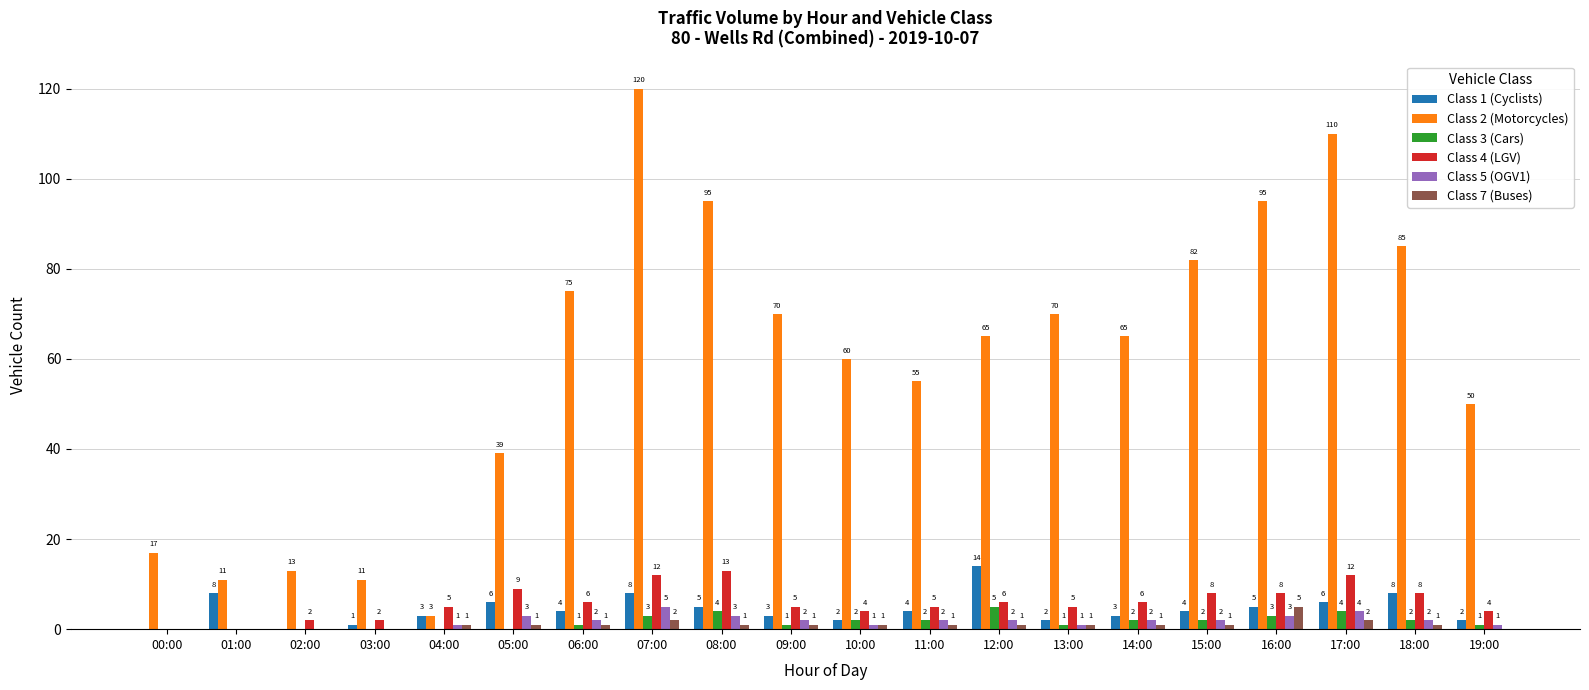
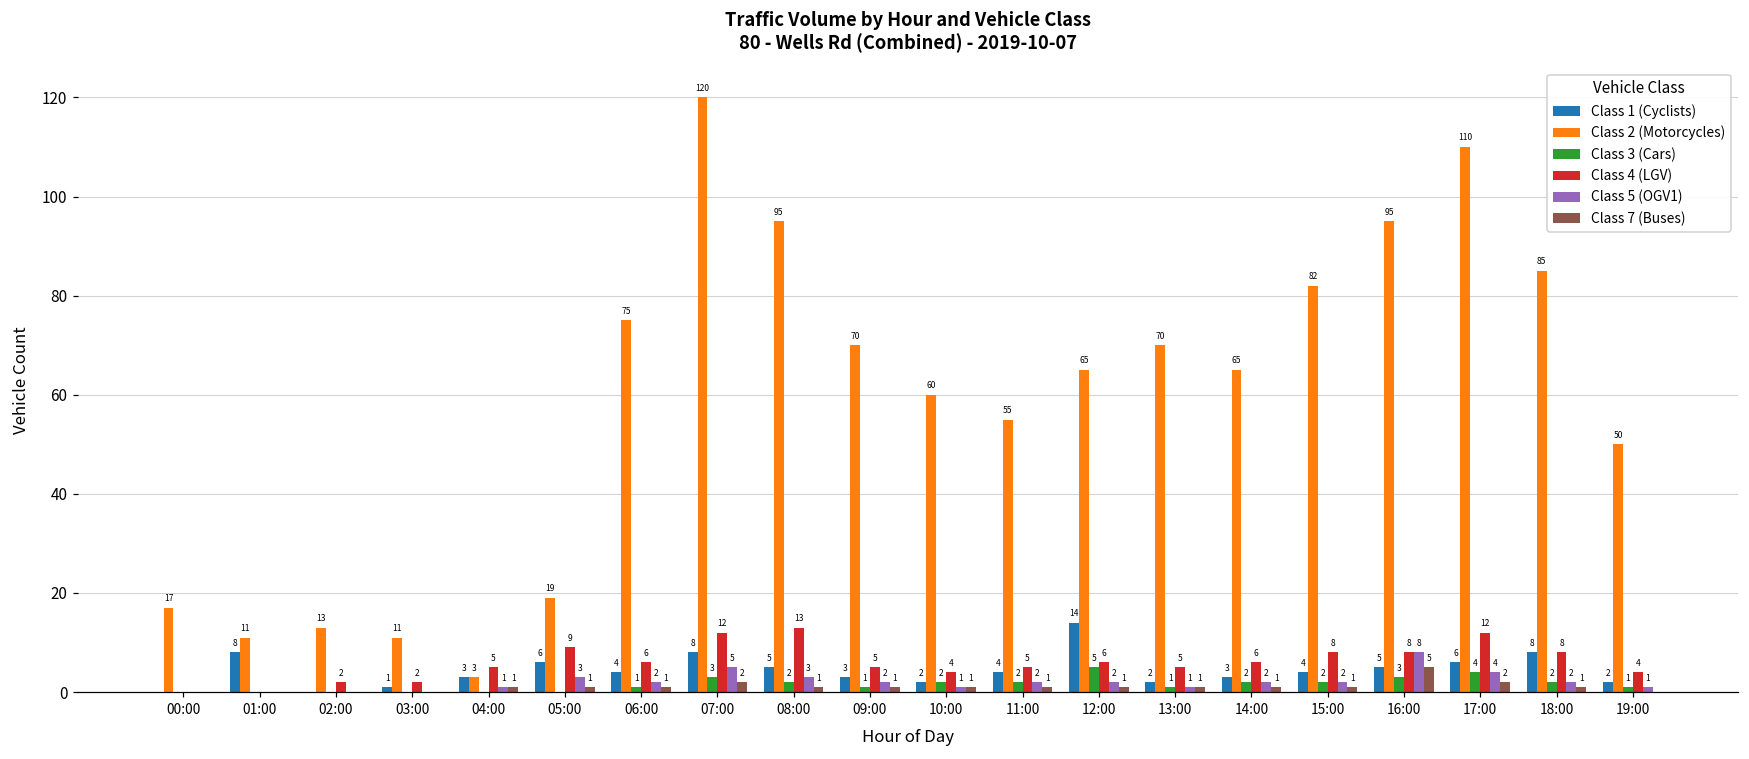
  {
    "Class 1 (Cyclists)": {
      "01:00": 8,
      "03:00": 1,
      "04:00": 3,
      "05:00": 6,
      "06:00": 4,
      "07:00": 8,
      "08:00": 5,
      "09:00": 3,
      "10:00": 2,
      "11:00": 4,
      "12:00": 14,
      "13:00": 2,
      "14:00": 3,
      "15:00": 4,
      "16:00": 5,
      "17:00": 6,
      "18:00": 8,
      "19:00": 2
    },
    "Class 2 (Motorcycles)": {
      "00:00": 17,
      "01:00": 11,
      "02:00": 13,
      "03:00": 11,
      "04:00": 3,
-     "05:00": 39,
+     "05:00": 19,
      "06:00": 75,
      "07:00": 120,
      "08:00": 95,
      "09:00": 70,
      "10:00": 60,
      "11:00": 55,
      "12:00": 65,
      "13:00": 70,
      "14:00": 65,
      "15:00": 82,
      "16:00": 95,
      "17:00": 110,
      "18:00": 85,
      "19:00": 50
    },
    "Class 3 (Cars)": {
      "06:00": 1,
      "07:00": 3,
-     "08:00": 4,
+     "08:00": 2,
      "09:00": 1,
      "10:00": 2,
      "11:00": 2,
      "12:00": 5,
      "13:00": 1,
      "14:00": 2,
      "15:00": 2,
      "16:00": 3,
      "17:00": 4,
      "18:00": 2,
      "19:00": 1
    },
    "Class 4 (LGV)": {
      "02:00": 2,
      "03:00": 2,
      "04:00": 5,
      "05:00": 9,
      "06:00": 6,
      "07:00": 12,
      "08:00": 13,
      "09:00": 5,
      "10:00": 4,
      "11:00": 5,
      "12:00": 6,
      "13:00": 5,
      "14:00": 6,
      "15:00": 8,
      "16:00": 8,
      "17:00": 12,
      "18:00": 8,
      "19:00": 4
    },
    "Class 5 (OGV1)": {
      "04:00": 1,
      "05:00": 3,
      "06:00": 2,
      "07:00": 5,
      "08:00": 3,
      "09:00": 2,
      "10:00": 1,
      "11:00": 2,
      "12:00": 2,
      "13:00": 1,
      "14:00": 2,
      "15:00": 2,
-     "16:00": 3,
+     "16:00": 8,
      "17:00": 4,
      "18:00": 2,
      "19:00": 1
    },
    "Class 7 (Buses)": {
      "04:00": 1,
      "05:00": 1,
      "06:00": 1,
      "07:00": 2,
      "08:00": 1,
      "09:00": 1,
      "10:00": 1,
      "11:00": 1,
      "12:00": 1,
      "13:00": 1,
      "14:00": 1,
      "15:00": 1,
      "16:00": 5,
      "17:00": 2,
      "18:00": 1
    }
  }
